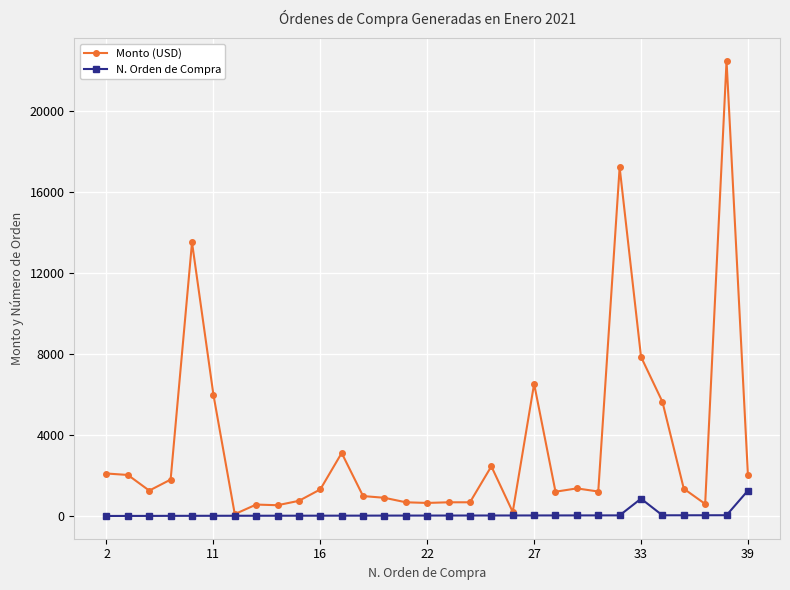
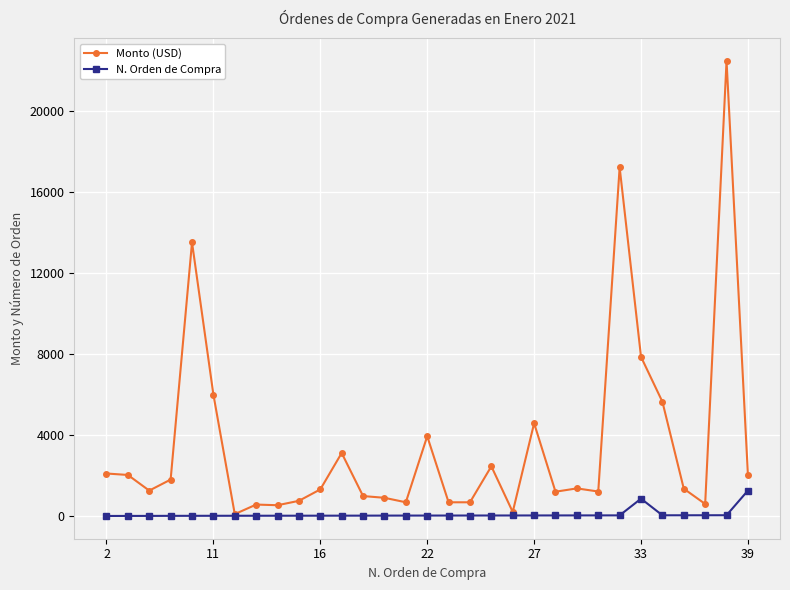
  {
    "Monto (USD)": {
      "2": 2100,
      "11": 6000,
      "16": 1300,
-     "22": 600,
-     "27": 6500,
+     "22": 3900,
+     "27": 4600,
      "33": 7900,
      "39": 2000
    },
    "N. Orden de Compra": {
      "2": 0,
      "11": 0,
      "16": 0,
      "22": 0,
      "27": 0,
      "33": 900,
      "39": 1300
    }
  }
